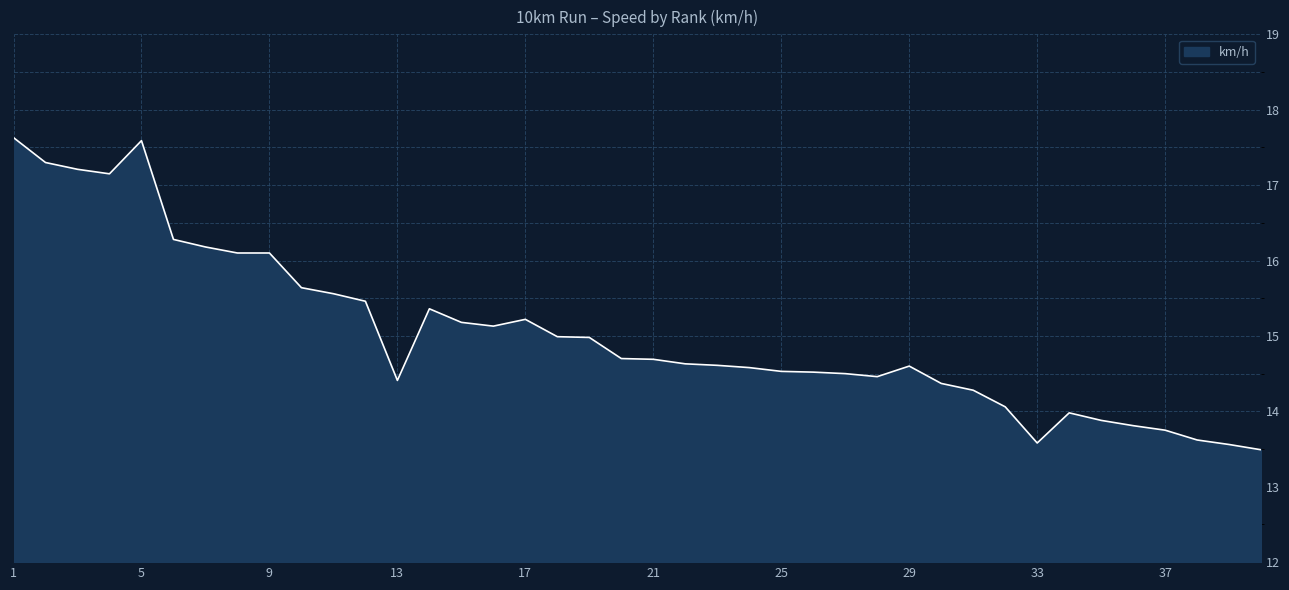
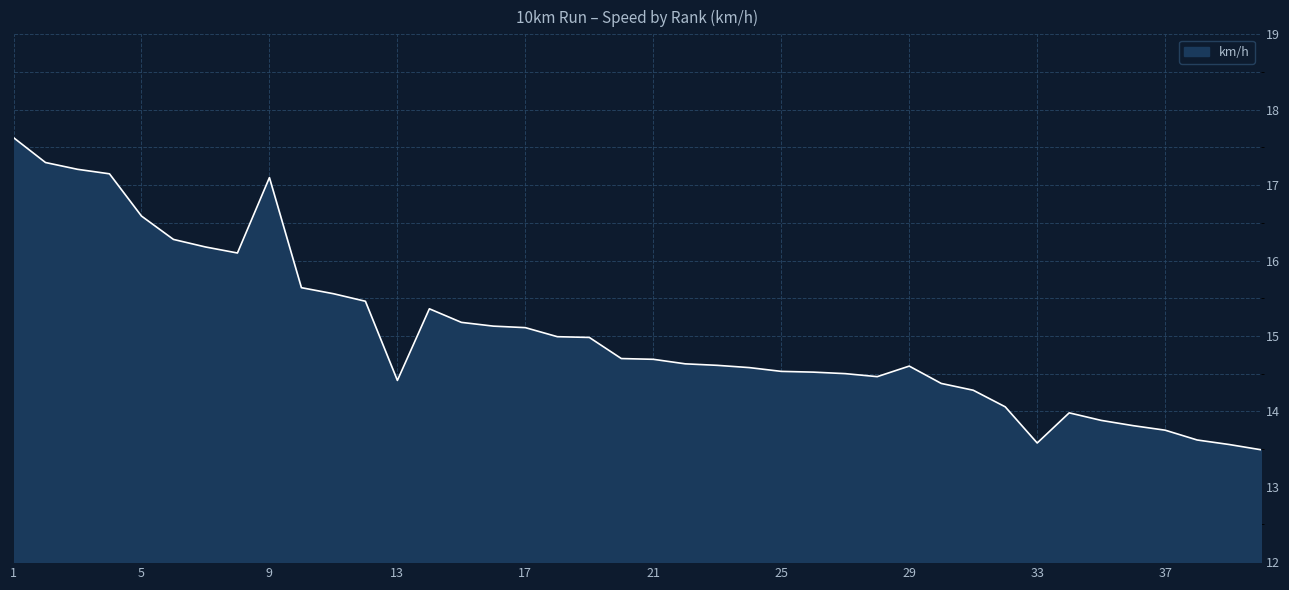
  {
    "1": 17.6,
-   "5": 17.6,
-   "9": 16.1,
+   "5": 16.6,
+   "9": 17.1,
    "13": 14.4,
-   "17": 15.2,
+   "17": 15.1,
    "21": 14.7,
    "25": 14.5,
    "29": 14.6,
    "33": 13.6,
    "37": 13.8
  }
